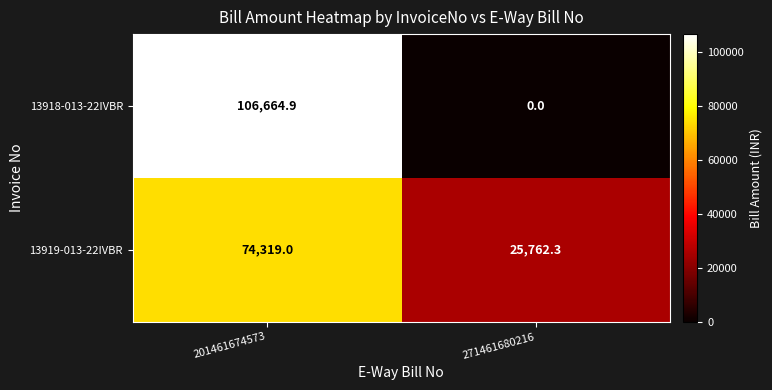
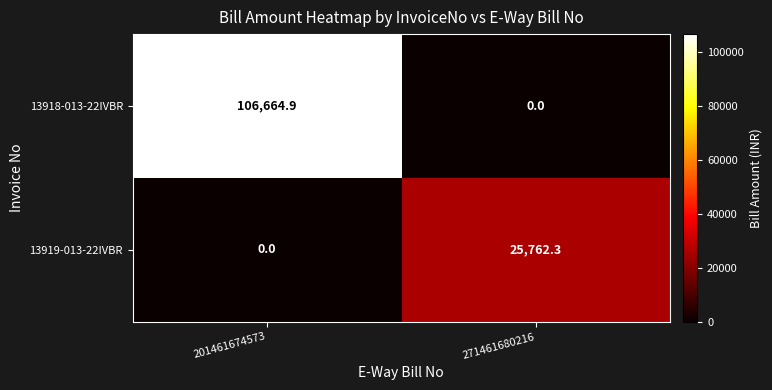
  {
    "13918-013-22IVBR": {
      "201461674573": "106,664.9",
      "271461680216": "0.0"
    },
    "13919-013-22IVBR": {
-     "201461674573": "74,319.0",
+     "201461674573": "0.0",
      "271461680216": "25,762.3"
    }
  }
